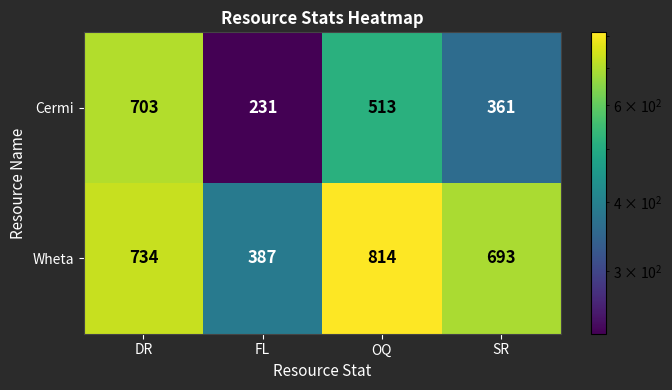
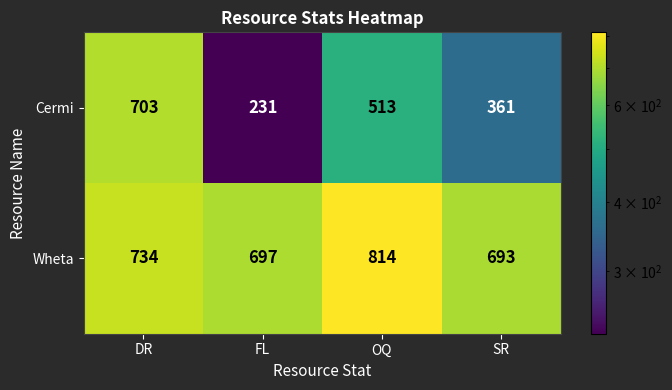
  {
    "Cermi": {
      "DR": 703,
      "FL": 231,
      "OQ": 513,
      "SR": 361
    },
    "Wheta": {
      "DR": 734,
-     "FL": 387,
+     "FL": 697,
      "OQ": 814,
      "SR": 693
    }
  }
